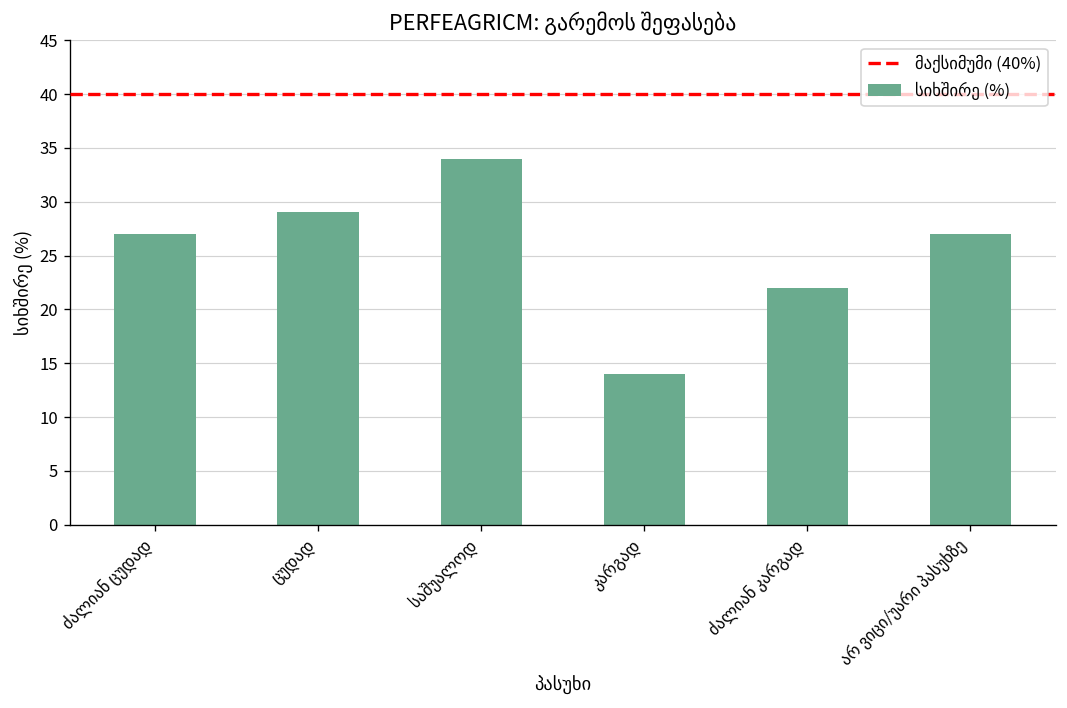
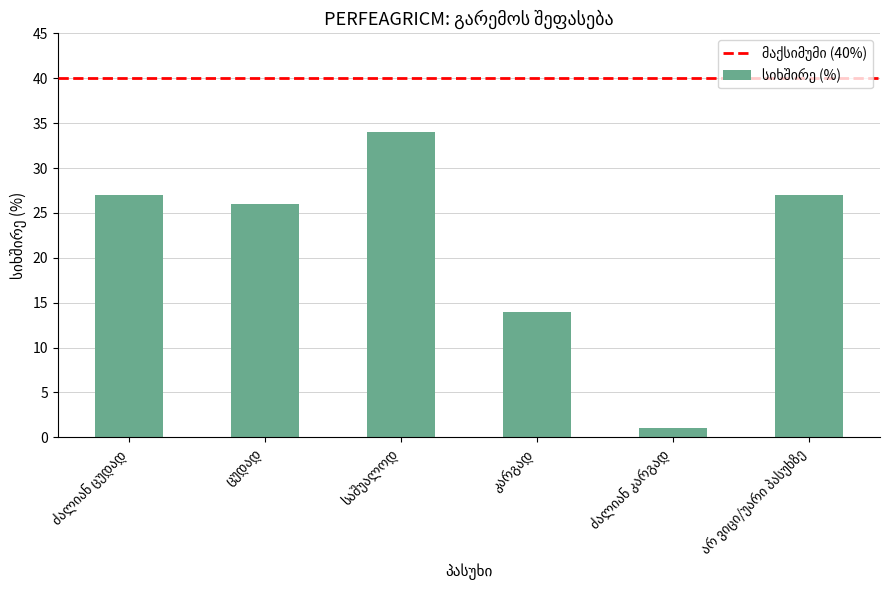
  {
    "ძალიან ცუდად": 27,
-   "ცუდად": 29,
+   "ცუდად": 26,
    "საშუალოდ": 34,
    "კარგად": 14,
-   "ძალიან კარგად": 22,
+   "ძალიან კარგად": 1,
    "არ ვიცი/უარი პასუხზე": 27
  }
